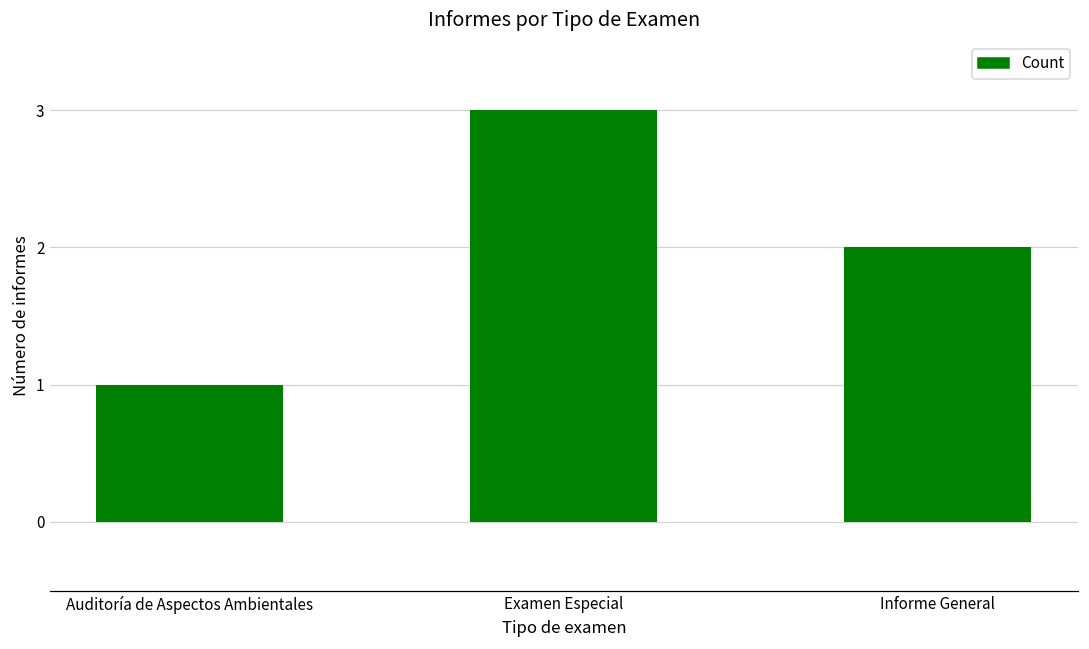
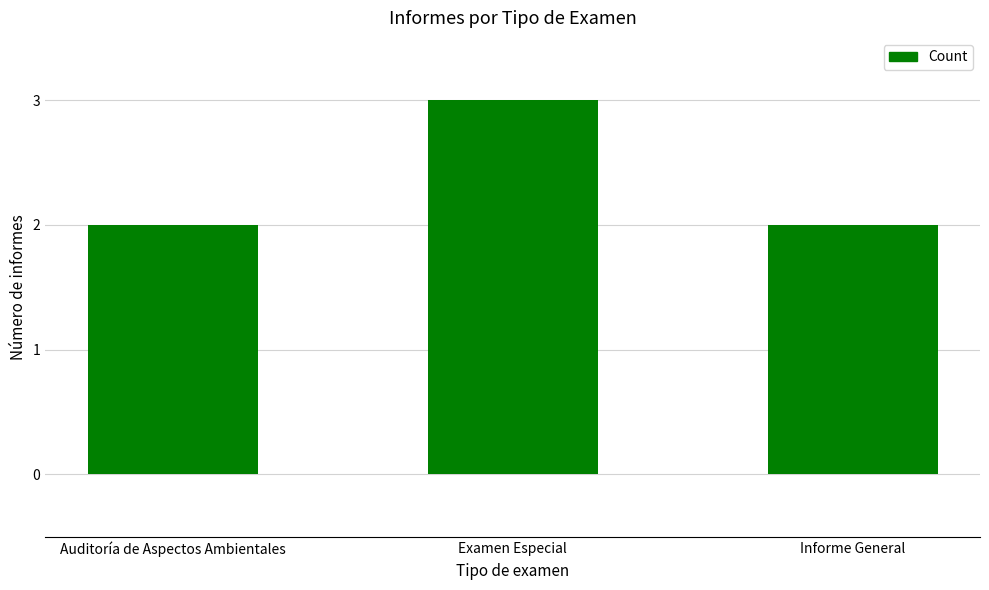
  {
-   "Auditoría de Aspectos Ambientales": 1,
+   "Auditoría de Aspectos Ambientales": 2,
    "Examen Especial": 3,
    "Informe General": 2
  }
